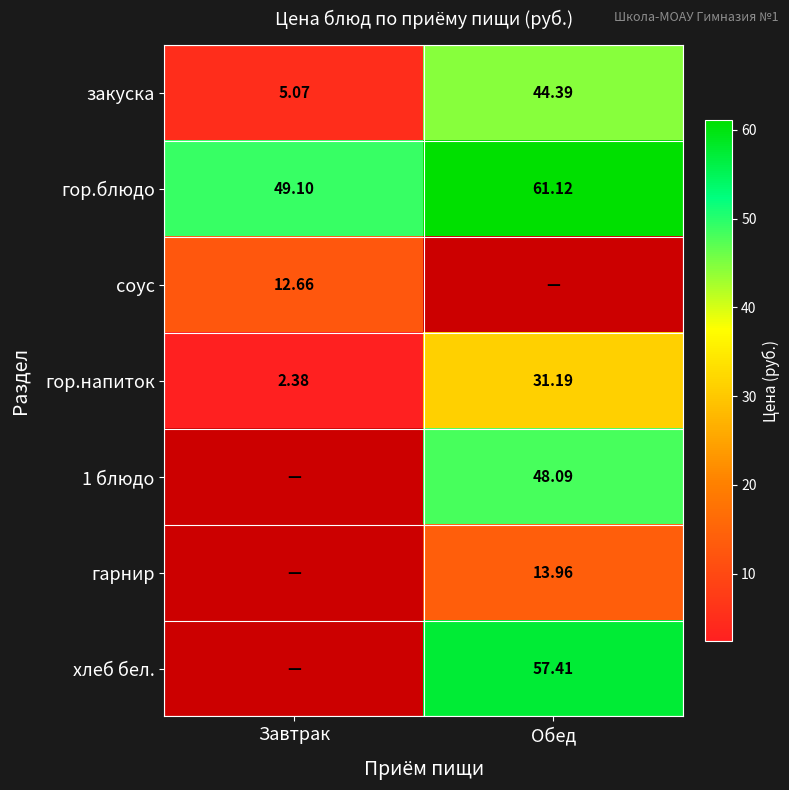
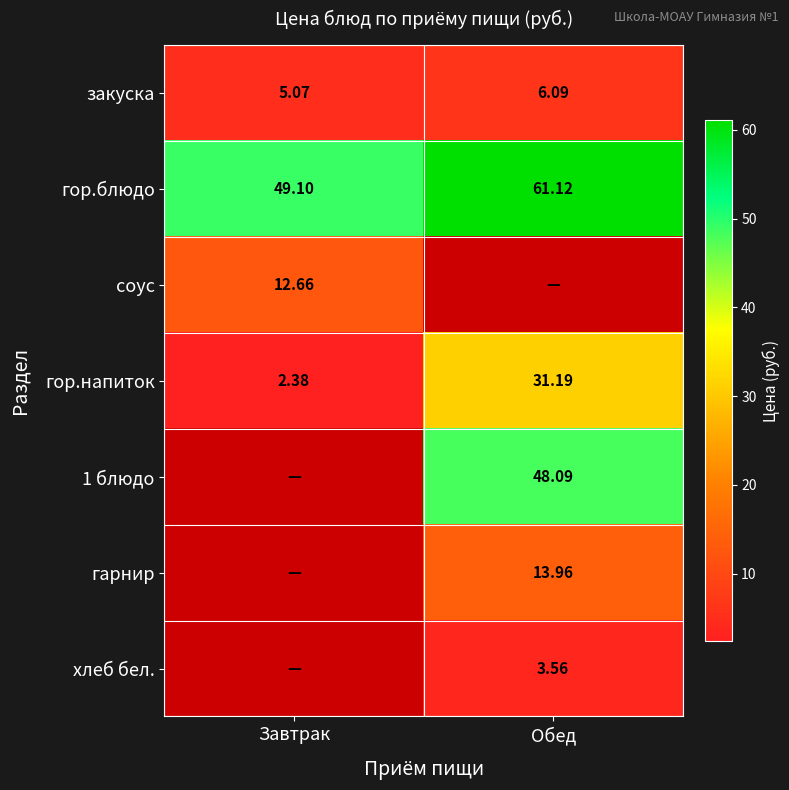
  {
    "закуска": {
      "Завтрак": 5.07,
-     "Обед": 44.39
+     "Обед": 6.09
    },
    "гор.блюдо": {
      "Завтрак": 49.10,
      "Обед": 61.12
    },
    "соус": {
      "Завтрак": 12.66
    },
    "гор.напиток": {
      "Завтрак": 2.38,
      "Обед": 31.19
    },
    "1 блюдо": {
      "Обед": 48.09
    },
    "гарнир": {
      "Обед": 13.96
    },
    "хлеб бел.": {
-     "Обед": 57.41
+     "Обед": 3.56
    }
  }
